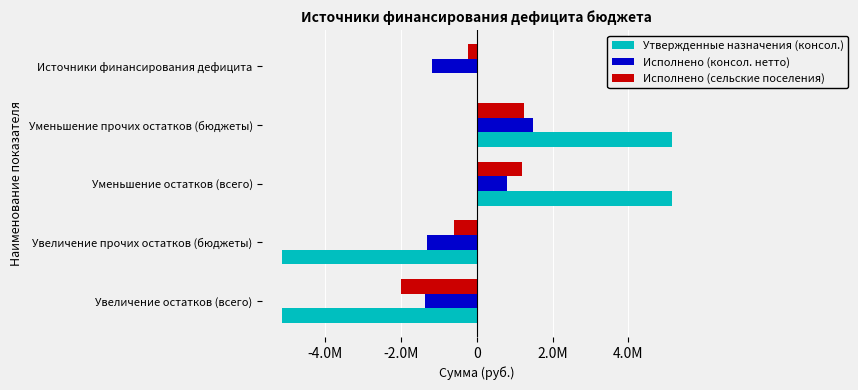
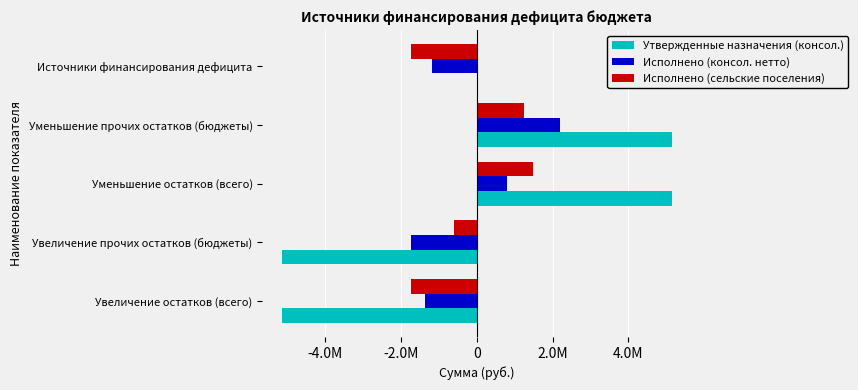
  {
    "Утвержденные назначения (консол.)": {
      "Источники финансирования дефицита": 0,
      "Уменьшение прочих остатков (бюджеты)": 5100000,
      "Уменьшение остатков (всего)": 5100000,
      "Увеличение прочих остатков (бюджеты)": -5100000,
      "Увеличение остатков (всего)": -5100000
    },
    "Исполнено (консол. нетто)": {
      "Источники финансирования дефицита": -1200000,
-     "Уменьшение прочих остатков (бюджеты)": 1500000,
+     "Уменьшение прочих остатков (бюджеты)": 2200000,
      "Уменьшение остатков (всего)": 800000,
-     "Увеличение прочих остатков (бюджеты)": -1300000,
+     "Увеличение прочих остатков (бюджеты)": -1700000,
      "Увеличение остатков (всего)": -1400000
    },
    "Исполнено (сельские поселения)": {
-     "Источники финансирования дефицита": -200000,
+     "Источники финансирования дефицита": -1700000,
      "Уменьшение прочих остатков (бюджеты)": 1200000,
-     "Уменьшение остатков (всего)": 1200000,
+     "Уменьшение остатков (всего)": 1500000,
      "Увеличение прочих остатков (бюджеты)": -600000,
-     "Увеличение остатков (всего)": -2000000
+     "Увеличение остатков (всего)": -1700000
    }
  }
